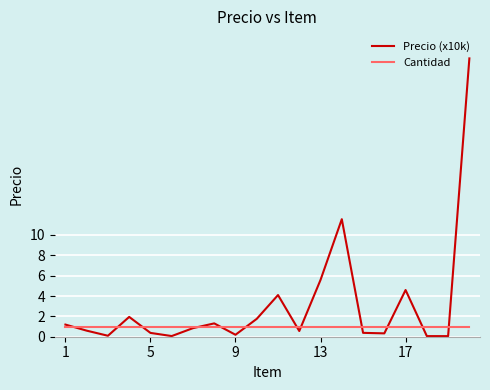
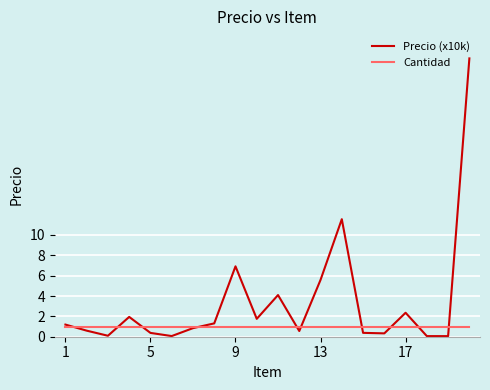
  {
    "Precio (x10k)": {
      "5": 0.4,
-     "9": 0.2,
+     "9": 6.9,
      "13": 5.6,
-     "17": 4.6
+     "17": 2.4
    },
    "Cantidad": {
      "5": 1.0,
      "9": 1.0,
      "13": 1.0,
      "17": 1.0
    }
  }
